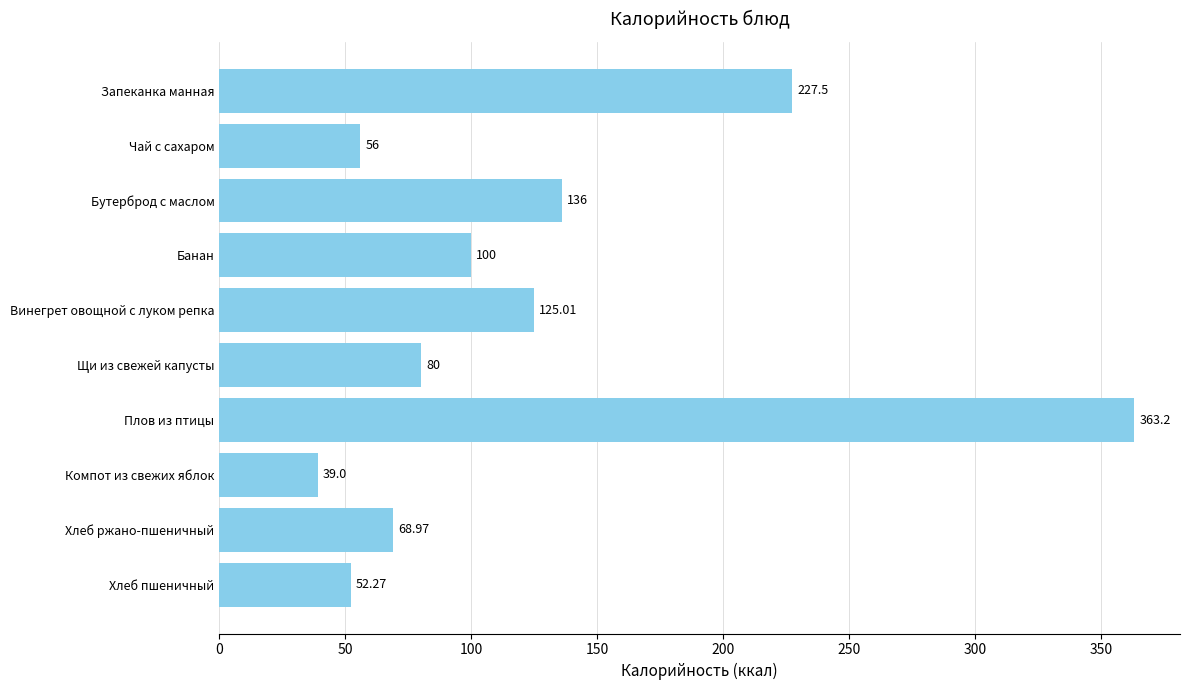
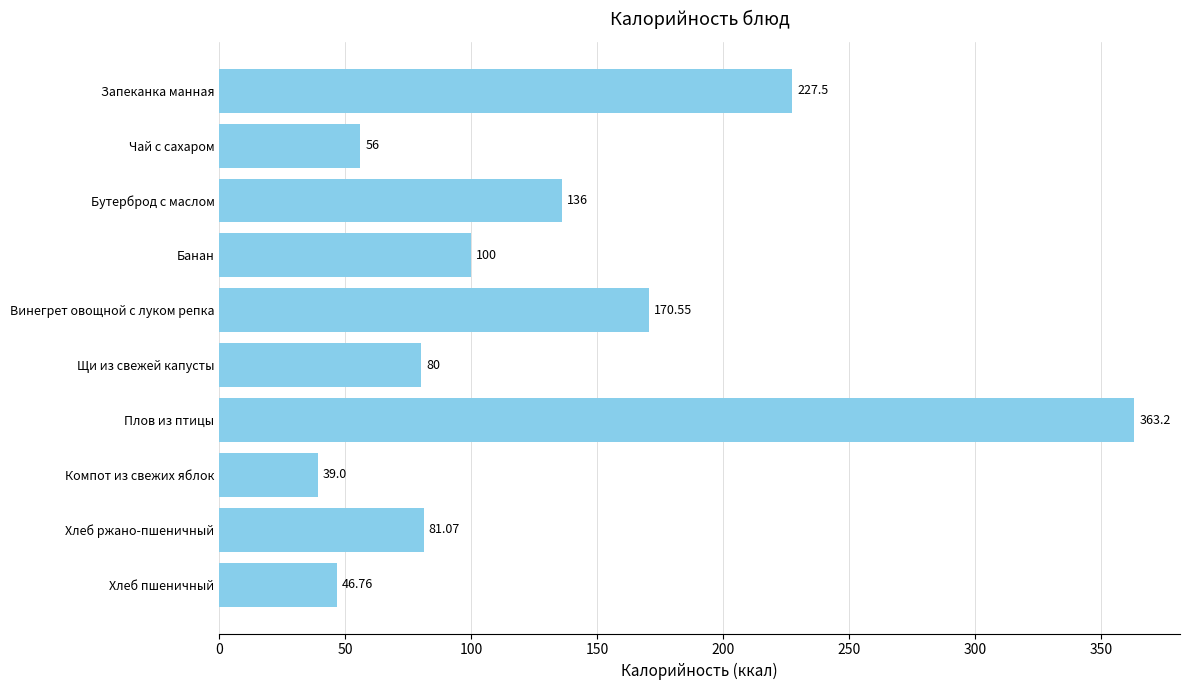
  {
    "Запеканка манная": 227.5,
    "Чай с сахаром": 56,
    "Бутерброд с маслом": 136,
    "Банан": 100,
-   "Винегрет овощной с луком репка": 125.01,
+   "Винегрет овощной с луком репка": 170.55,
    "Щи из свежей капусты": 80,
    "Плов из птицы": 363.2,
    "Компот из свежих яблок": 39.0,
-   "Хлеб ржано-пшеничный": 68.97,
-   "Хлеб пшеничный": 52.27
+   "Хлеб ржано-пшеничный": 81.07,
+   "Хлеб пшеничный": 46.76
  }
